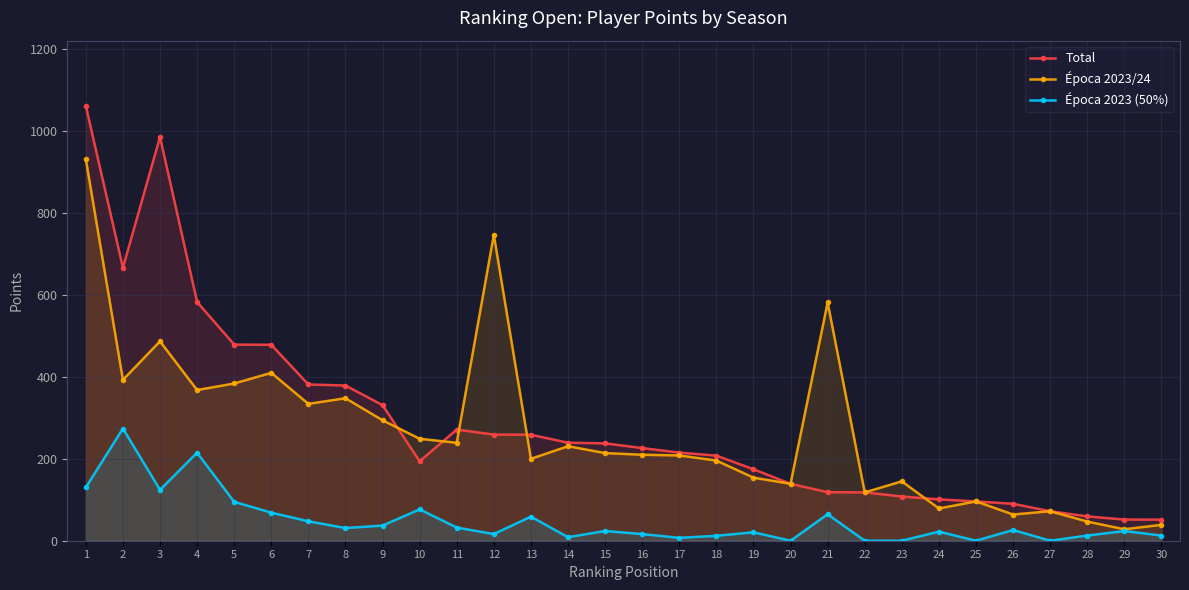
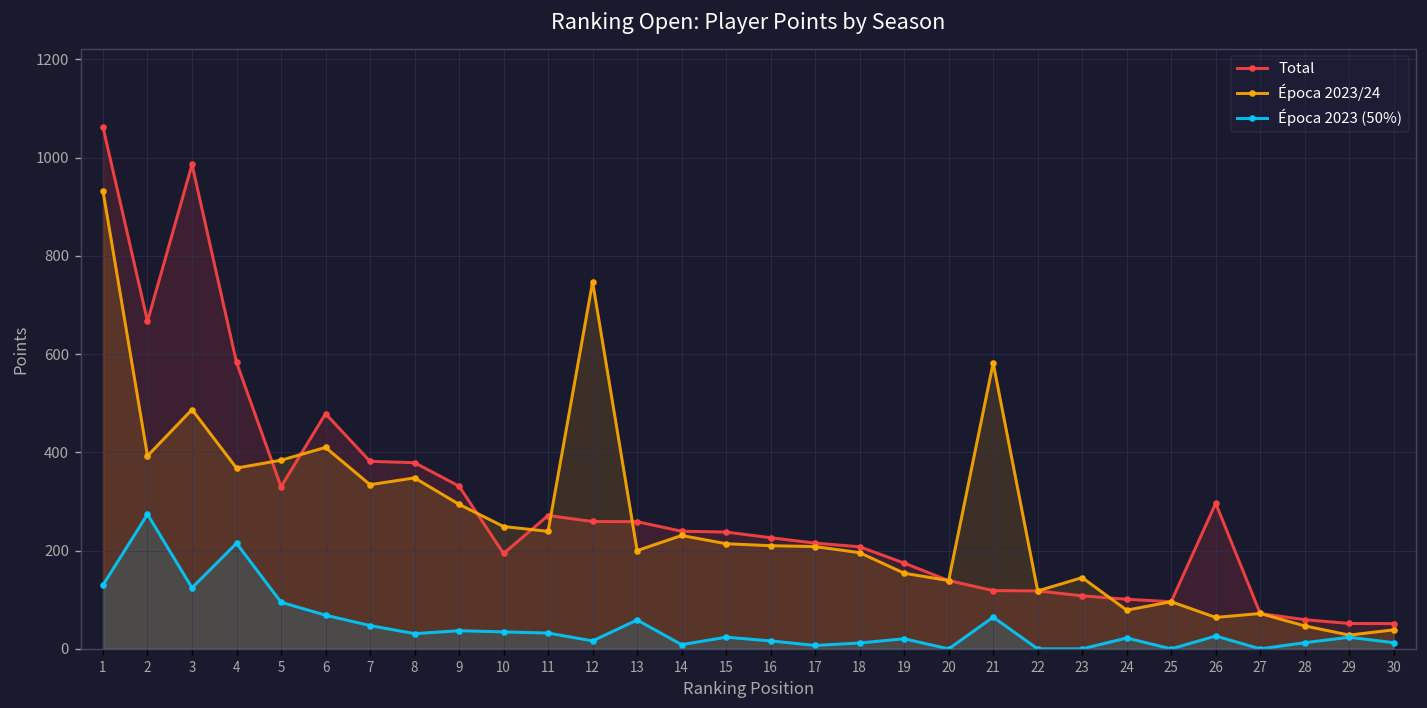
  {
    "Total": {
      "1": 1060,
      "2": 670,
      "3": 990,
      "4": 580,
-     "5": 480,
+     "5": 330,
      "6": 480,
      "7": 380,
      "8": 380,
      "9": 330,
      "10": 190,
      "11": 270,
      "12": 260,
      "13": 260,
      "14": 240,
      "15": 240,
      "16": 230,
      "17": 220,
      "18": 210,
      "19": 170,
      "21": 120,
      "23": 110,
      "24": 100,
-     "26": 90,
+     "26": 300,
      "28": 60,
      "29": 50,
      "30": 50
    },
    "Época 2023/24": {
      "1": 930,
      "2": 390,
      "3": 490,
      "4": 370,
      "5": 380,
      "6": 410,
      "7": 330,
      "8": 350,
      "9": 290,
      "10": 250,
      "11": 240,
      "12": 750,
      "13": 200,
      "14": 230,
      "15": 210,
      "16": 210,
      "17": 210,
      "18": 200,
      "19": 150,
      "21": 580,
      "23": 150,
      "24": 80,
      "26": 60,
      "28": 50,
      "30": 40
    },
    "Época 2023 (50%)": {
      "1": 130,
      "2": 270,
      "3": 120,
      "4": 220,
      "5": 100,
      "6": 70,
      "7": 50,
      "8": 30,
      "9": 40,
-     "10": 80,
+     "10": 30,
      "11": 30,
      "12": 20,
      "13": 60,
      "14": 10,
      "15": 20,
      "16": 20,
      "17": 10,
      "18": 10,
      "19": 20,
      "20": 0,
      "21": 60,
      "22": 0,
      "23": 0,
      "24": 20,
      "25": 0,
      "26": 30,
      "27": 0,
      "28": 10,
      "30": 10
    }
  }
